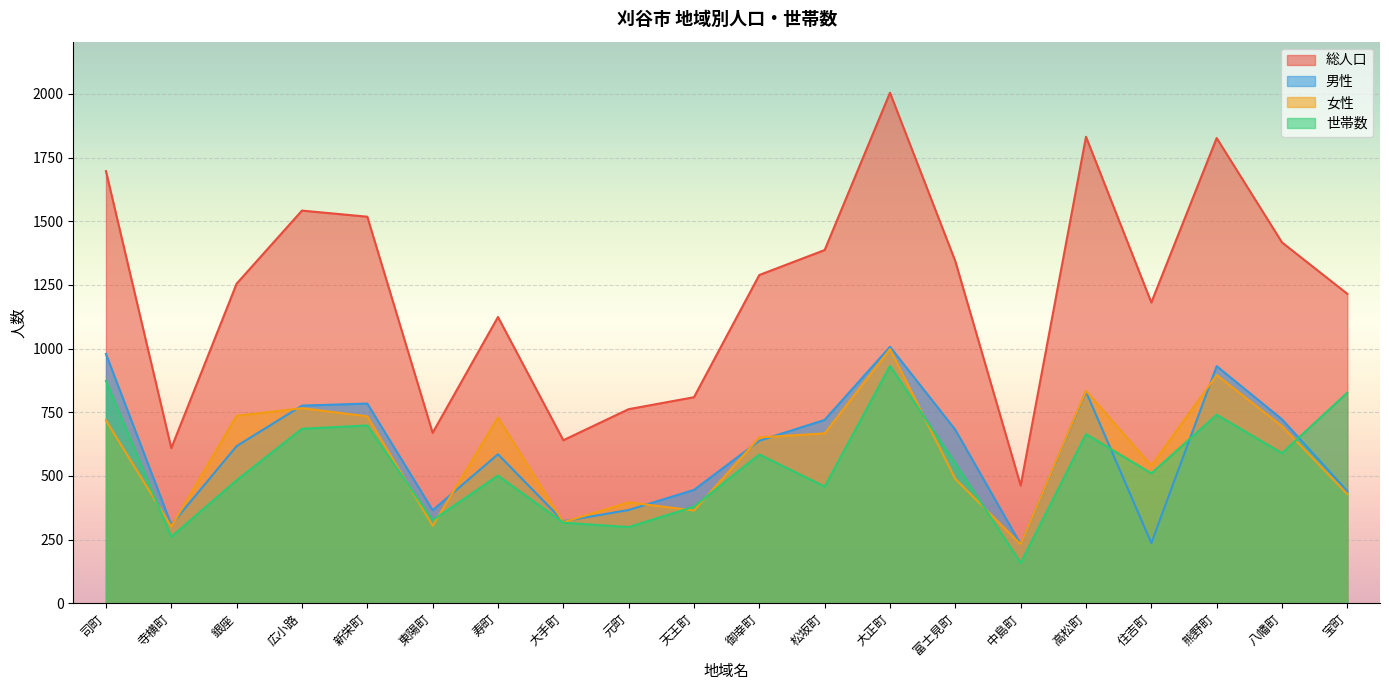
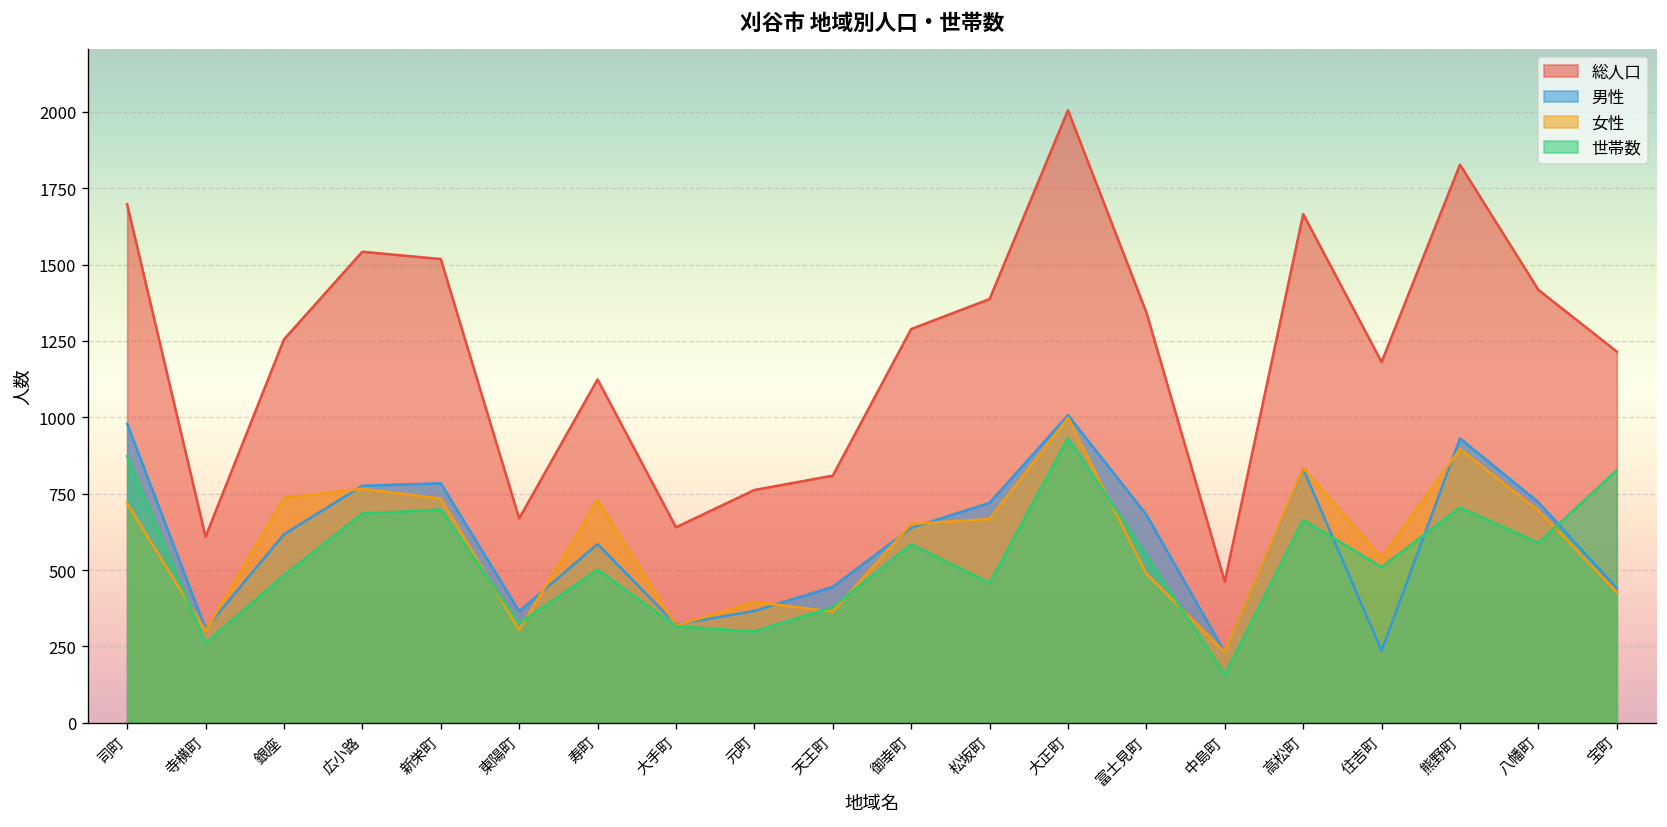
  {
    "総人口": {
      "司町": 1700,
      "寺横町": 610,
      "銀座": 1260,
      "広小路": 1540,
      "新栄町": 1520,
      "東陽町": 670,
      "寿町": 1120,
      "大手町": 640,
      "元町": 760,
      "天王町": 810,
      "御幸町": 1290,
      "松坂町": 1390,
      "大正町": 2010,
      "富士見町": 1340,
      "中島町": 460,
-     "高松町": 1830,
+     "高松町": 1670,
      "住吉町": 1180,
      "熊野町": 1830,
      "八幡町": 1420,
      "宝町": 1220
    },
    "男性": {
      "司町": 980,
      "銀座": 620,
      "広小路": 780,
      "新栄町": 780,
      "東陽町": 370,
      "寿町": 590,
      "元町": 370,
      "天王町": 450,
      "御幸町": 640,
      "松坂町": 720,
      "富士見町": 680,
      "住吉町": 240,
      "熊野町": 930,
      "八幡町": 720,
      "宝町": 440
    },
    "女性": {
      "司町": 720,
      "銀座": 740,
      "広小路": 770,
      "新栄町": 730,
      "東陽町": 300,
      "寿町": 730,
      "元町": 400,
      "天王町": 360,
      "御幸町": 650,
      "松坂町": 670,
      "富士見町": 490,
      "住吉町": 540,
      "熊野町": 900,
      "八幡町": 700,
      "宝町": 430
    },
    "世帯数": {
      "司町": 870,
      "寺横町": 260,
      "銀座": 480,
      "広小路": 690,
      "新栄町": 700,
      "東陽町": 330,
      "寿町": 500,
      "元町": 300,
      "天王町": 380,
      "御幸町": 580,
      "松坂町": 460,
      "大正町": 930,
      "富士見町": 550,
      "中島町": 160,
      "高松町": 660,
      "住吉町": 510,
-     "熊野町": 740,
+     "熊野町": 710,
      "八幡町": 590,
      "宝町": 830
    }
  }
